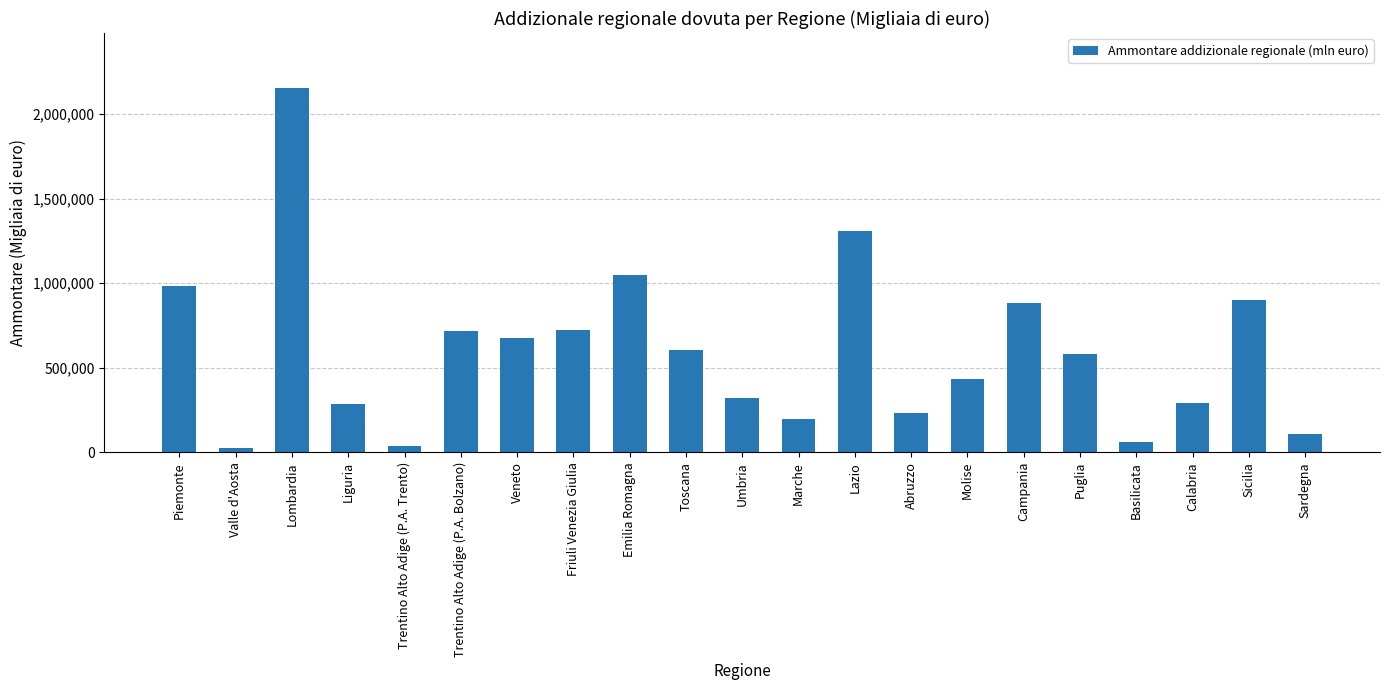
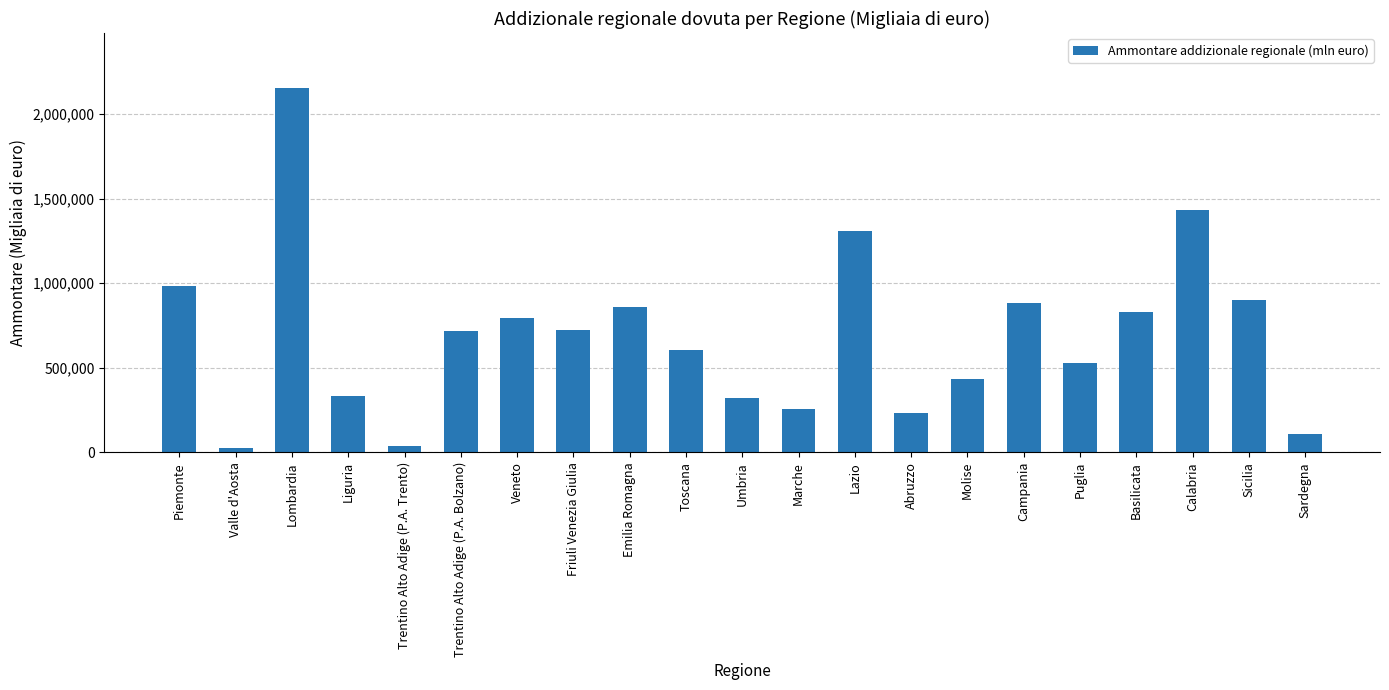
  {
    "Piemonte": "990,000",
    "Valle d'Aosta": "20,000",
    "Lombardia": "2,160,000",
-   "Liguria": "280,000",
+   "Liguria": "330,000",
    "Trentino Alto Adige (P.A. Trento)": "40,000",
    "Trentino Alto Adige (P.A. Bolzano)": "720,000",
-   "Veneto": "670,000",
+   "Veneto": "800,000",
    "Friuli Venezia Giulia": "720,000",
-   "Emilia Romagna": "1,050,000",
+   "Emilia Romagna": "860,000",
    "Toscana": "610,000",
    "Umbria": "320,000",
-   "Marche": "200,000",
+   "Marche": "250,000",
    "Lazio": "1,310,000",
    "Abruzzo": "230,000",
    "Molise": "440,000",
    "Campania": "880,000",
-   "Puglia": "580,000",
-   "Basilicata": "60,000",
-   "Calabria": "290,000",
+   "Puglia": "530,000",
+   "Basilicata": "830,000",
+   "Calabria": "1,430,000",
    "Sicilia": "900,000",
    "Sardegna": "110,000"
  }
